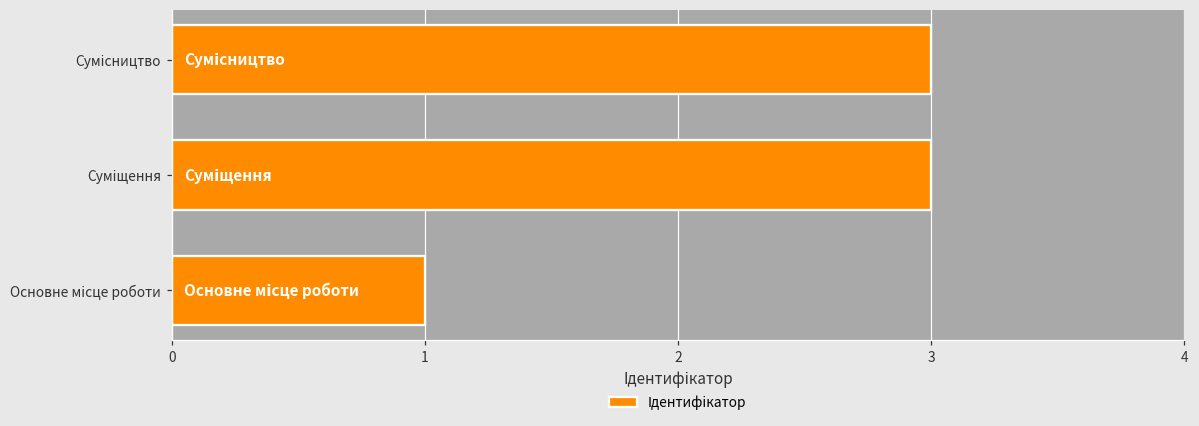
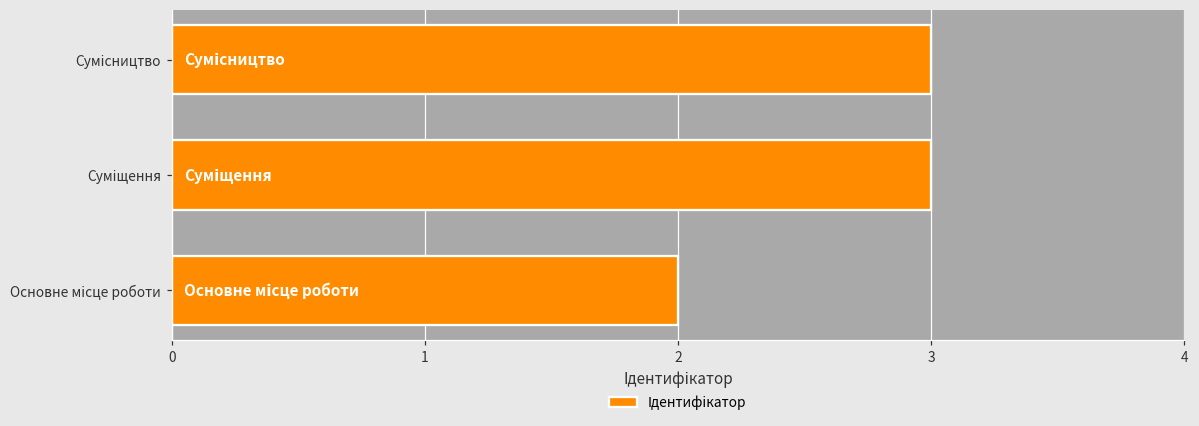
  {
    "Сумісництво": 3,
    "Суміщення": 3,
-   "Основне місце роботи": 1
+   "Основне місце роботи": 2
  }
